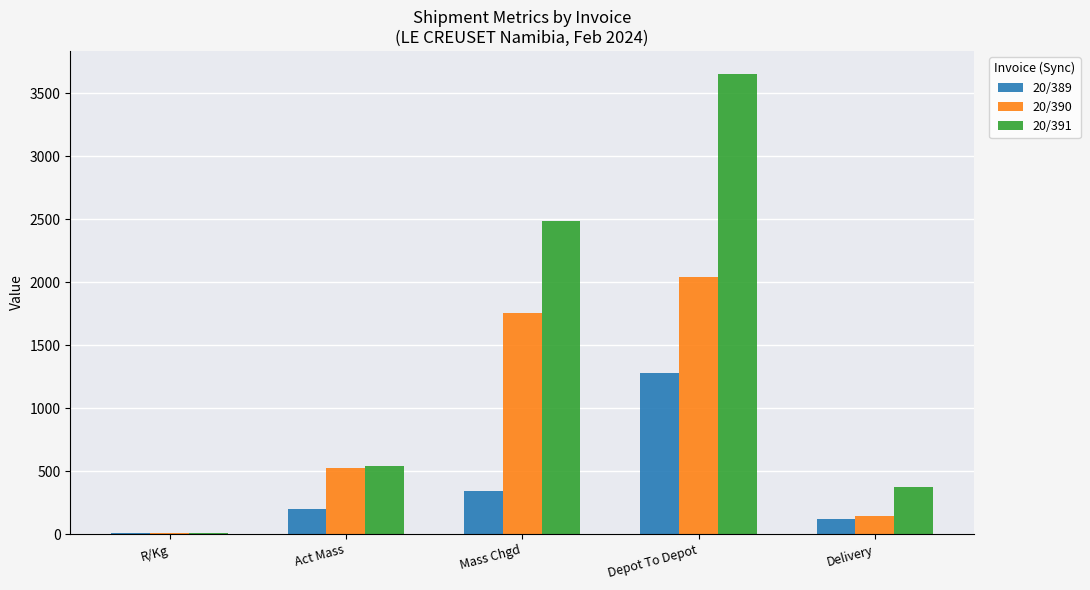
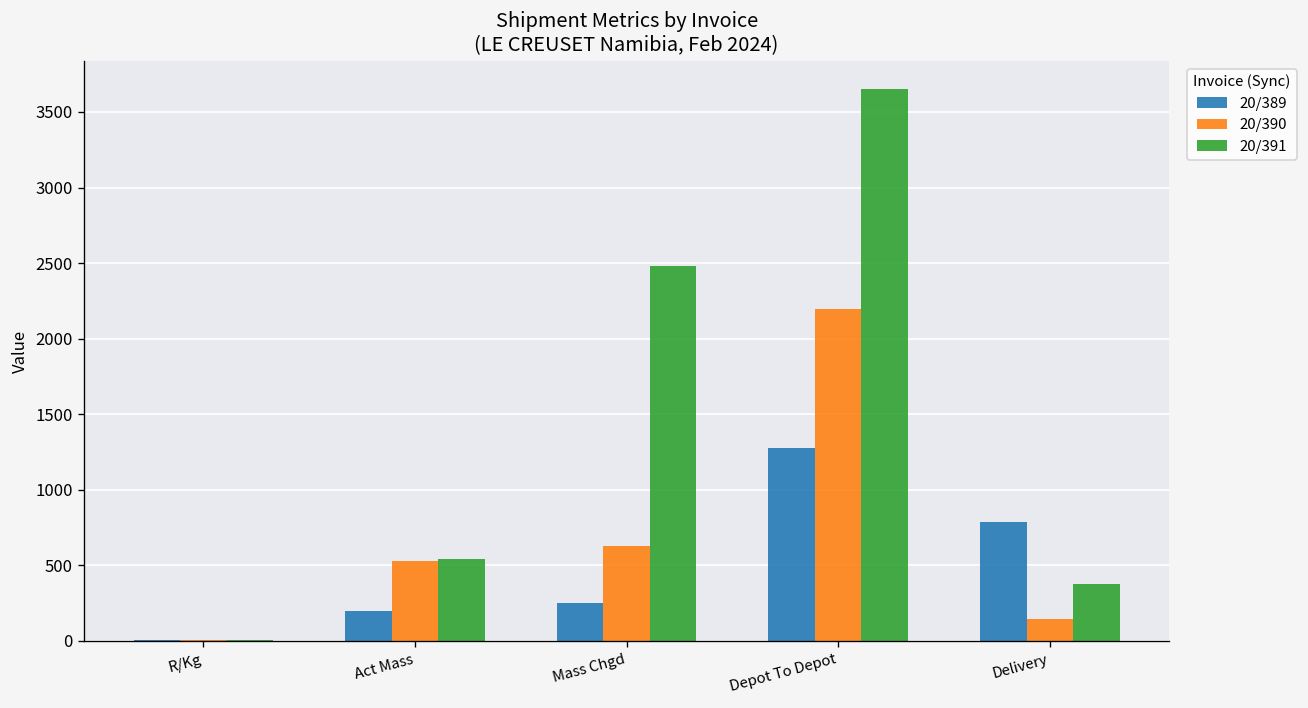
  {
    "20/389": {
      "Act Mass": 200,
-     "Mass Chgd": 340,
+     "Mass Chgd": 250,
      "Depot To Depot": 1280,
-     "Delivery": 120
+     "Delivery": 790
    },
    "20/390": {
      "Act Mass": 530,
-     "Mass Chgd": 1760,
-     "Depot To Depot": 2040,
+     "Mass Chgd": 630,
+     "Depot To Depot": 2200,
      "Delivery": 150
    },
    "20/391": {
      "Act Mass": 540,
      "Mass Chgd": 2480,
      "Depot To Depot": 3650,
      "Delivery": 380
    }
  }
